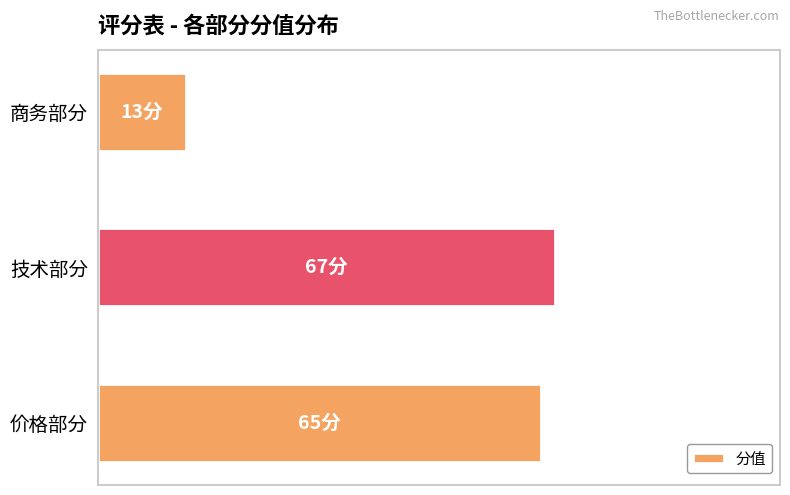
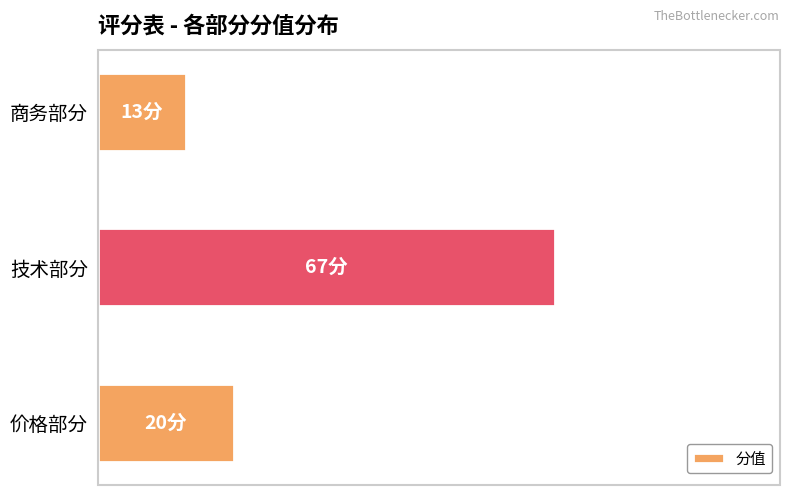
  {
    "商务部分": "13分",
    "技术部分": "67分",
-   "价格部分": "65分"
+   "价格部分": "20分"
  }
